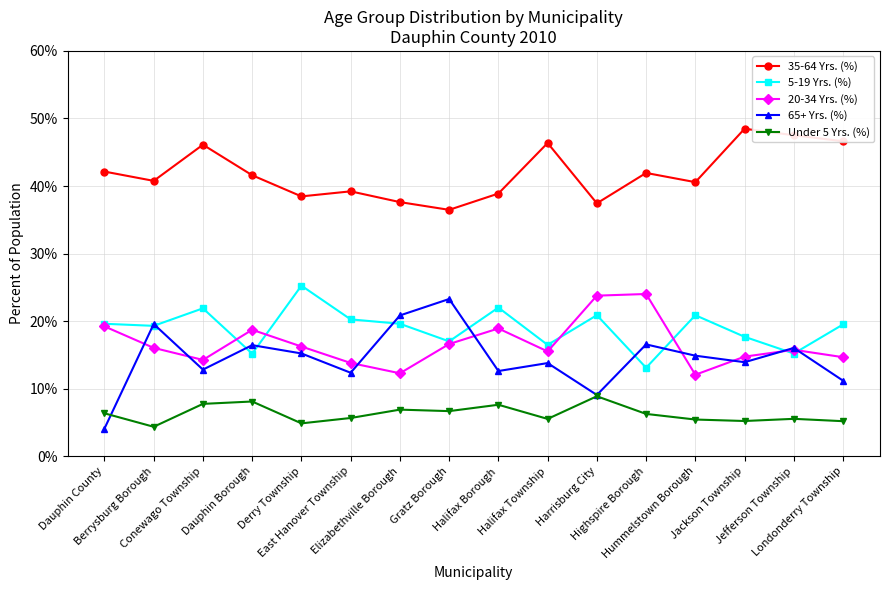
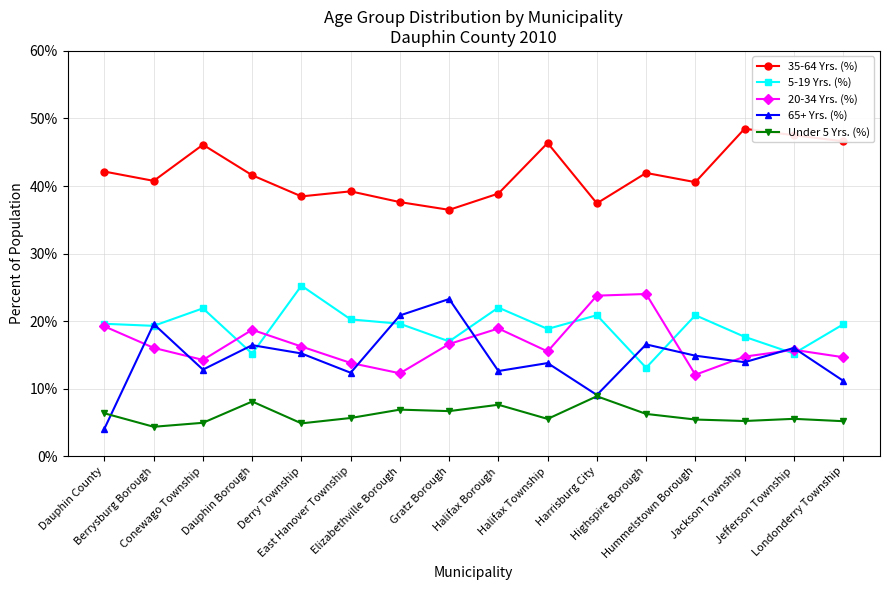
  {
    "35-64 Yrs. (%)": {
      "Dauphin County": "42%",
      "Berrysburg Borough": "41%",
      "Conewago Township": "46%",
      "Dauphin Borough": "42%",
      "Derry Township": "38%",
      "East Hanover Township": "39%",
      "Elizabethville Borough": "38%",
      "Gratz Borough": "36%",
      "Halifax Borough": "39%",
      "Halifax Township": "46%",
      "Harrisburg City": "37%",
      "Highspire Borough": "42%",
      "Hummelstown Borough": "41%",
      "Jackson Township": "48%"
    },
    "5-19 Yrs. (%)": {
      "Dauphin County": "20%",
      "Conewago Township": "22%",
      "Dauphin Borough": "15%",
      "Derry Township": "25%",
      "East Hanover Township": "20%",
      "Elizabethville Borough": "20%",
      "Gratz Borough": "17%",
      "Halifax Borough": "22%",
-     "Halifax Township": "16%",
+     "Halifax Township": "19%",
      "Harrisburg City": "21%",
      "Highspire Borough": "13%",
      "Hummelstown Borough": "21%",
      "Jackson Township": "18%",
      "Jefferson Township": "15%",
      "Londonderry Township": "20%"
    },
    "20-34 Yrs. (%)": {
      "Dauphin County": "19%",
      "Berrysburg Borough": "16%",
      "Conewago Township": "14%",
      "Dauphin Borough": "19%",
      "Derry Township": "16%",
      "East Hanover Township": "14%",
      "Elizabethville Borough": "12%",
      "Gratz Borough": "17%",
      "Halifax Borough": "19%",
      "Halifax Township": "16%",
      "Harrisburg City": "24%",
      "Highspire Borough": "24%",
      "Hummelstown Borough": "12%",
      "Jackson Township": "15%",
      "Londonderry Township": "15%"
    },
    "65+ Yrs. (%)": {
      "Dauphin County": "4%",
      "Conewago Township": "13%",
      "Dauphin Borough": "16%",
      "Derry Township": "15%",
      "East Hanover Township": "12%",
      "Elizabethville Borough": "21%",
      "Gratz Borough": "23%",
      "Halifax Borough": "13%",
      "Halifax Township": "14%",
      "Highspire Borough": "17%",
      "Hummelstown Borough": "15%",
      "Jackson Township": "14%",
      "Londonderry Township": "11%"
    },
    "Under 5 Yrs. (%)": {
      "Dauphin County": "6%",
      "Berrysburg Borough": "4%",
-     "Conewago Township": "8%",
+     "Conewago Township": "5%",
      "Dauphin Borough": "8%",
      "Derry Township": "5%",
      "East Hanover Township": "6%",
      "Elizabethville Borough": "7%",
      "Gratz Borough": "7%",
      "Halifax Borough": "8%",
      "Halifax Township": "6%",
      "Highspire Borough": "6%",
      "Hummelstown Borough": "5%",
      "Jackson Township": "5%",
      "Jefferson Township": "6%",
      "Londonderry Township": "5%"
    }
  }
